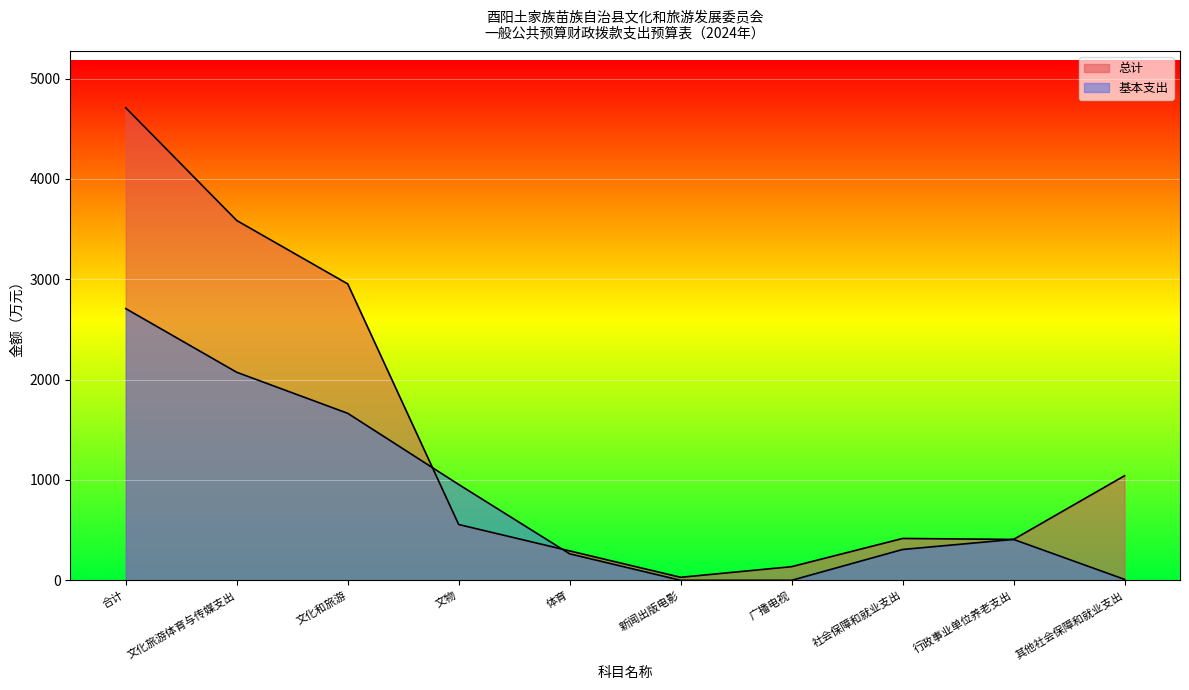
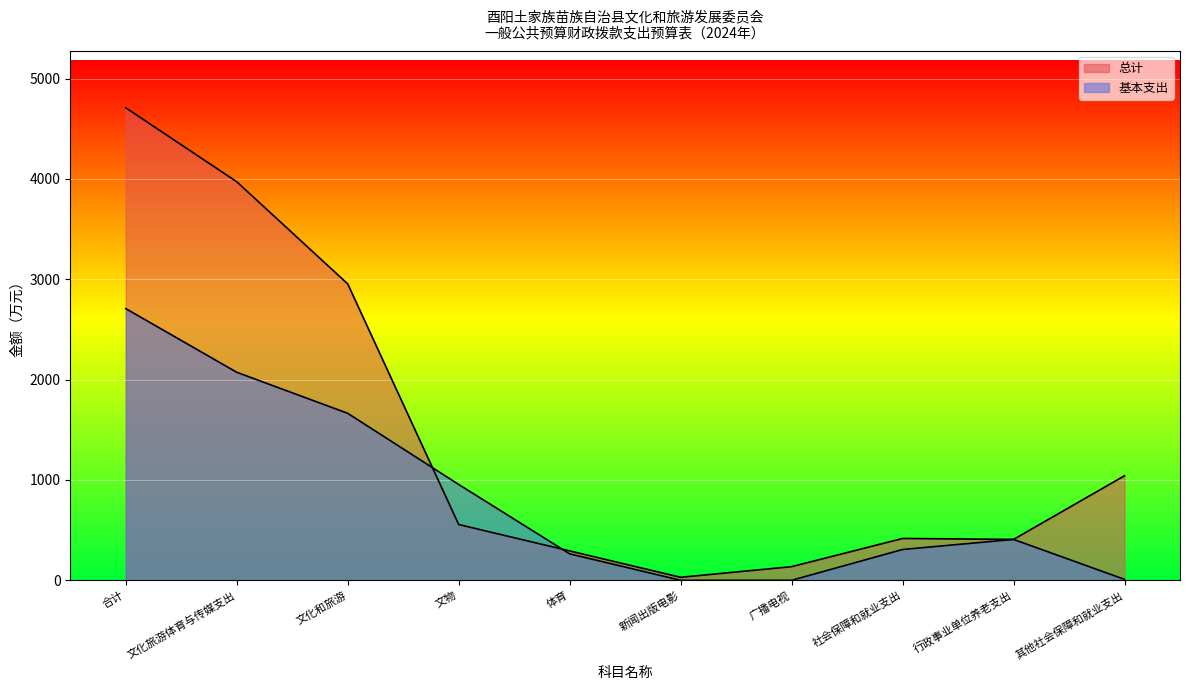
  {
    "总计": {
      "合计": 4710,
-     "文化旅游体育与传媒支出": 3590,
+     "文化旅游体育与传媒支出": 3970,
      "文化和旅游": 2950,
      "文物": 560,
      "体育": 290,
      "新闻出版电影": 30,
      "广播电视": 140,
      "社会保障和就业支出": 420,
      "其他社会保障和就业支出": 1040
    },
    "基本支出": {
      "合计": 2710,
      "文化旅游体育与传媒支出": 2070,
      "文化和旅游": 1660,
      "文物": 960,
      "体育": 260,
      "新闻出版电影": 0,
      "广播电视": 0,
      "社会保障和就业支出": 310,
      "其他社会保障和就业支出": 10
    }
  }
